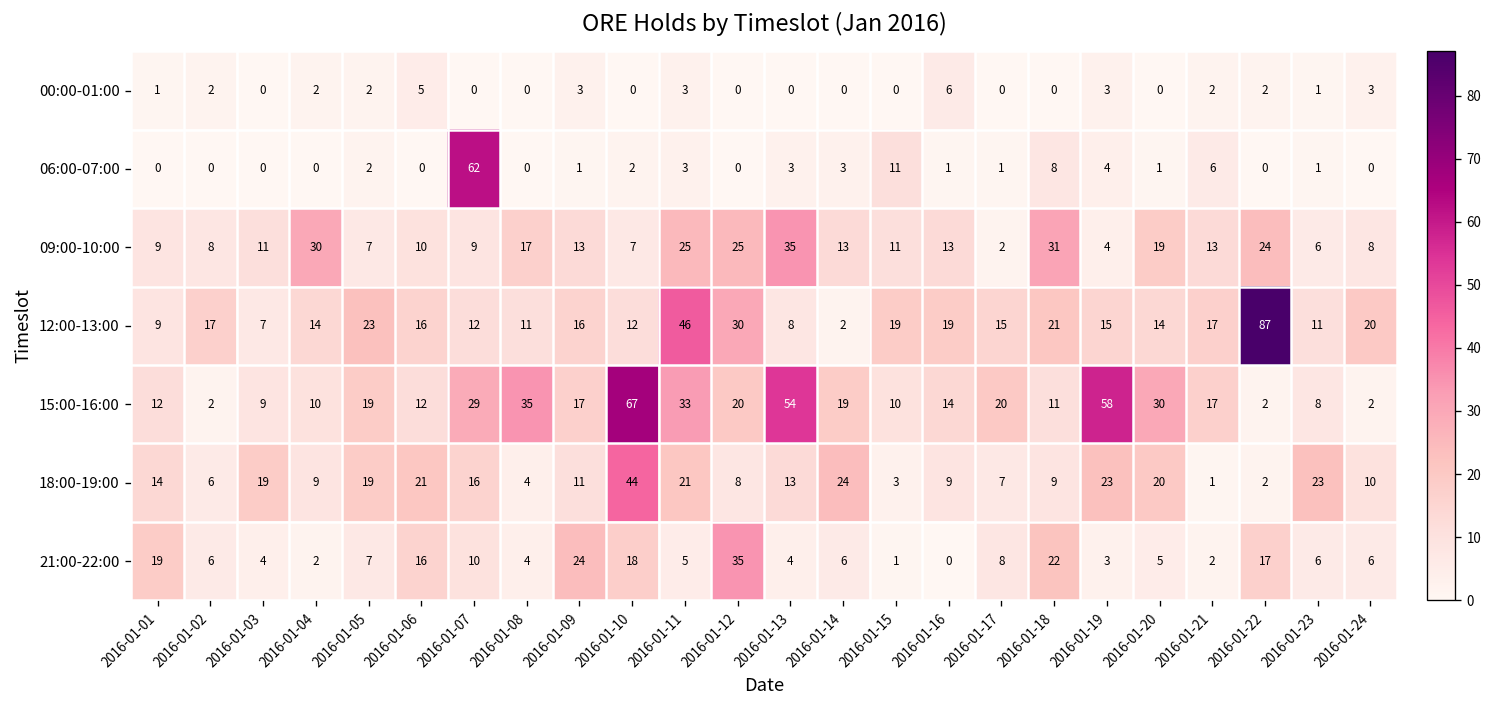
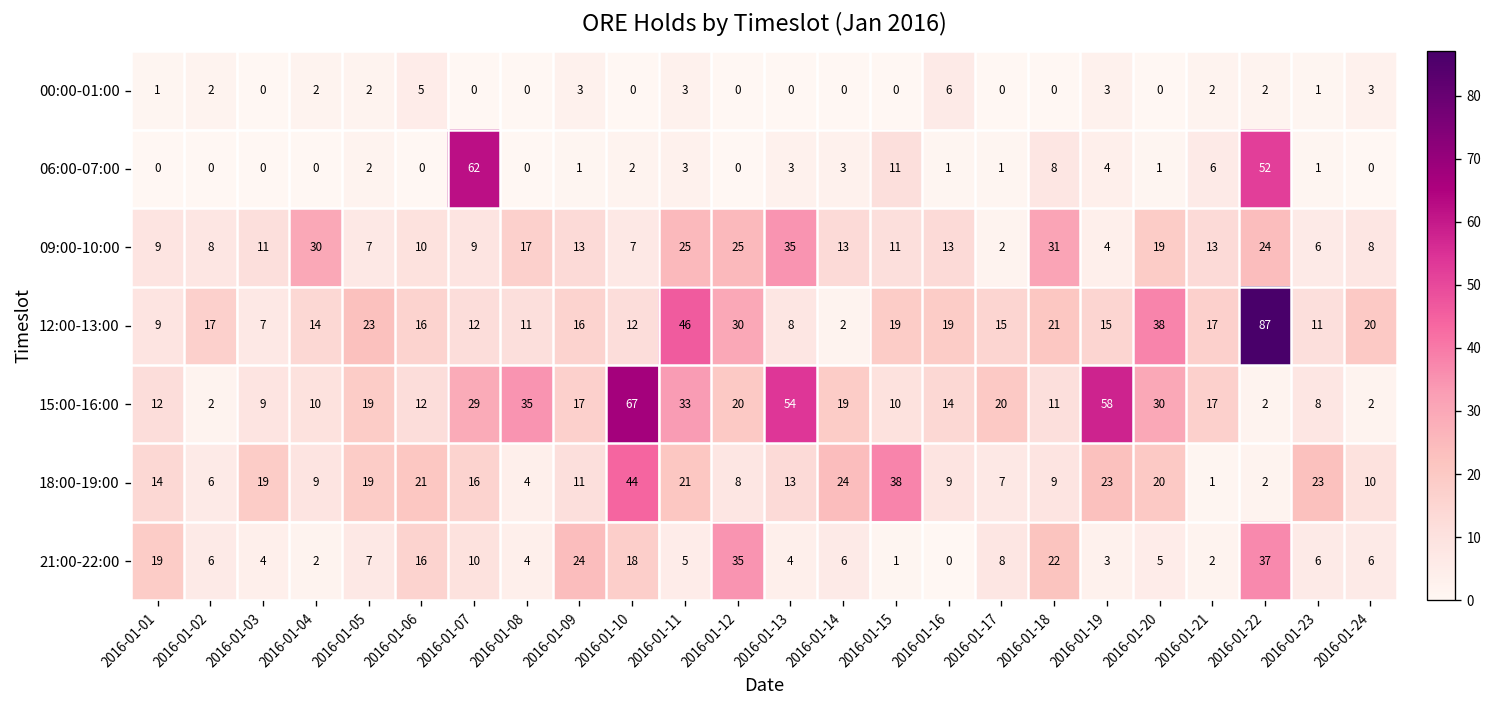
  {
    "00:00-01:00": {
      "2016-01-01": 1,
      "2016-01-02": 2,
      "2016-01-03": 0,
      "2016-01-04": 2,
      "2016-01-05": 2,
      "2016-01-06": 5,
      "2016-01-07": 0,
      "2016-01-08": 0,
      "2016-01-09": 3,
      "2016-01-10": 0,
      "2016-01-11": 3,
      "2016-01-12": 0,
      "2016-01-13": 0,
      "2016-01-14": 0,
      "2016-01-15": 0,
      "2016-01-16": 6,
      "2016-01-17": 0,
      "2016-01-18": 0,
      "2016-01-19": 3,
      "2016-01-20": 0,
      "2016-01-21": 2,
      "2016-01-22": 2,
      "2016-01-23": 1,
      "2016-01-24": 3
    },
    "06:00-07:00": {
      "2016-01-01": 0,
      "2016-01-02": 0,
      "2016-01-03": 0,
      "2016-01-04": 0,
      "2016-01-05": 2,
      "2016-01-06": 0,
      "2016-01-07": 62,
      "2016-01-08": 0,
      "2016-01-09": 1,
      "2016-01-10": 2,
      "2016-01-11": 3,
      "2016-01-12": 0,
      "2016-01-13": 3,
      "2016-01-14": 3,
      "2016-01-15": 11,
      "2016-01-16": 1,
      "2016-01-17": 1,
      "2016-01-18": 8,
      "2016-01-19": 4,
      "2016-01-20": 1,
      "2016-01-21": 6,
-     "2016-01-22": 0,
+     "2016-01-22": 52,
      "2016-01-23": 1,
      "2016-01-24": 0
    },
    "09:00-10:00": {
      "2016-01-01": 9,
      "2016-01-02": 8,
      "2016-01-03": 11,
      "2016-01-04": 30,
      "2016-01-05": 7,
      "2016-01-06": 10,
      "2016-01-07": 9,
      "2016-01-08": 17,
      "2016-01-09": 13,
      "2016-01-10": 7,
      "2016-01-11": 25,
      "2016-01-12": 25,
      "2016-01-13": 35,
      "2016-01-14": 13,
      "2016-01-15": 11,
      "2016-01-16": 13,
      "2016-01-17": 2,
      "2016-01-18": 31,
      "2016-01-19": 4,
      "2016-01-20": 19,
      "2016-01-21": 13,
      "2016-01-22": 24,
      "2016-01-23": 6,
      "2016-01-24": 8
    },
    "12:00-13:00": {
      "2016-01-01": 9,
      "2016-01-02": 17,
      "2016-01-03": 7,
      "2016-01-04": 14,
      "2016-01-05": 23,
      "2016-01-06": 16,
      "2016-01-07": 12,
      "2016-01-08": 11,
      "2016-01-09": 16,
      "2016-01-10": 12,
      "2016-01-11": 46,
      "2016-01-12": 30,
      "2016-01-13": 8,
      "2016-01-14": 2,
      "2016-01-15": 19,
      "2016-01-16": 19,
      "2016-01-17": 15,
      "2016-01-18": 21,
      "2016-01-19": 15,
-     "2016-01-20": 14,
+     "2016-01-20": 38,
      "2016-01-21": 17,
      "2016-01-22": 87,
      "2016-01-23": 11,
      "2016-01-24": 20
    },
    "15:00-16:00": {
      "2016-01-01": 12,
      "2016-01-02": 2,
      "2016-01-03": 9,
      "2016-01-04": 10,
      "2016-01-05": 19,
      "2016-01-06": 12,
      "2016-01-07": 29,
      "2016-01-08": 35,
      "2016-01-09": 17,
      "2016-01-10": 67,
      "2016-01-11": 33,
      "2016-01-12": 20,
      "2016-01-13": 54,
      "2016-01-14": 19,
      "2016-01-15": 10,
      "2016-01-16": 14,
      "2016-01-17": 20,
      "2016-01-18": 11,
      "2016-01-19": 58,
      "2016-01-20": 30,
      "2016-01-21": 17,
      "2016-01-22": 2,
      "2016-01-23": 8,
      "2016-01-24": 2
    },
    "18:00-19:00": {
      "2016-01-01": 14,
      "2016-01-02": 6,
      "2016-01-03": 19,
      "2016-01-04": 9,
      "2016-01-05": 19,
      "2016-01-06": 21,
      "2016-01-07": 16,
      "2016-01-08": 4,
      "2016-01-09": 11,
      "2016-01-10": 44,
      "2016-01-11": 21,
      "2016-01-12": 8,
      "2016-01-13": 13,
      "2016-01-14": 24,
-     "2016-01-15": 3,
+     "2016-01-15": 38,
      "2016-01-16": 9,
      "2016-01-17": 7,
      "2016-01-18": 9,
      "2016-01-19": 23,
      "2016-01-20": 20,
      "2016-01-21": 1,
      "2016-01-22": 2,
      "2016-01-23": 23,
      "2016-01-24": 10
    },
    "21:00-22:00": {
      "2016-01-01": 19,
      "2016-01-02": 6,
      "2016-01-03": 4,
      "2016-01-04": 2,
      "2016-01-05": 7,
      "2016-01-06": 16,
      "2016-01-07": 10,
      "2016-01-08": 4,
      "2016-01-09": 24,
      "2016-01-10": 18,
      "2016-01-11": 5,
      "2016-01-12": 35,
      "2016-01-13": 4,
      "2016-01-14": 6,
      "2016-01-15": 1,
      "2016-01-16": 0,
      "2016-01-17": 8,
      "2016-01-18": 22,
      "2016-01-19": 3,
      "2016-01-20": 5,
      "2016-01-21": 2,
-     "2016-01-22": 17,
+     "2016-01-22": 37,
      "2016-01-23": 6,
      "2016-01-24": 6
    }
  }
